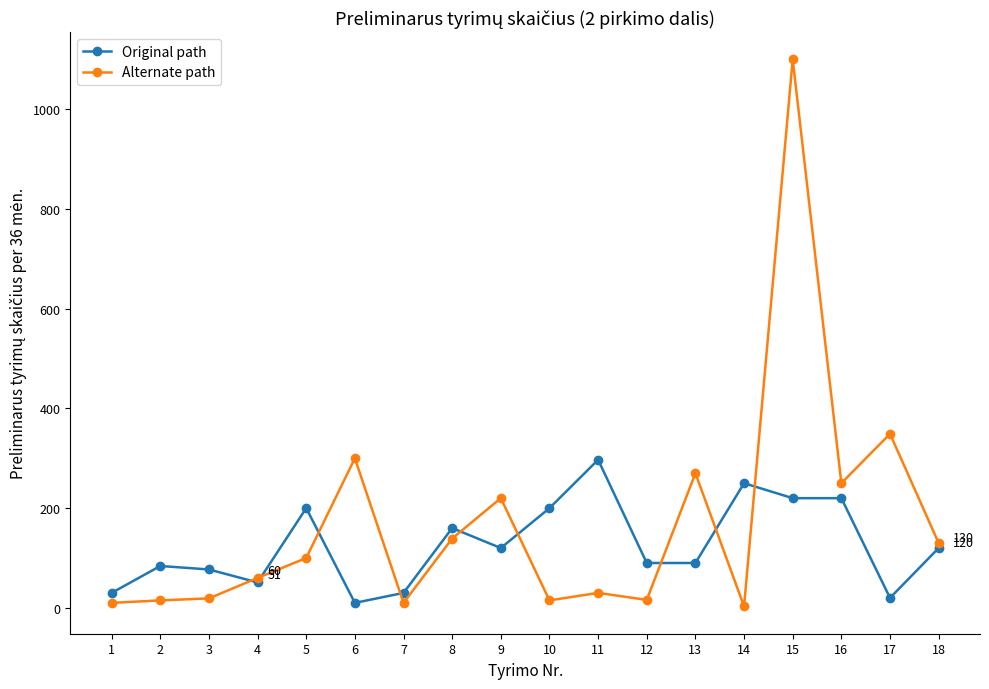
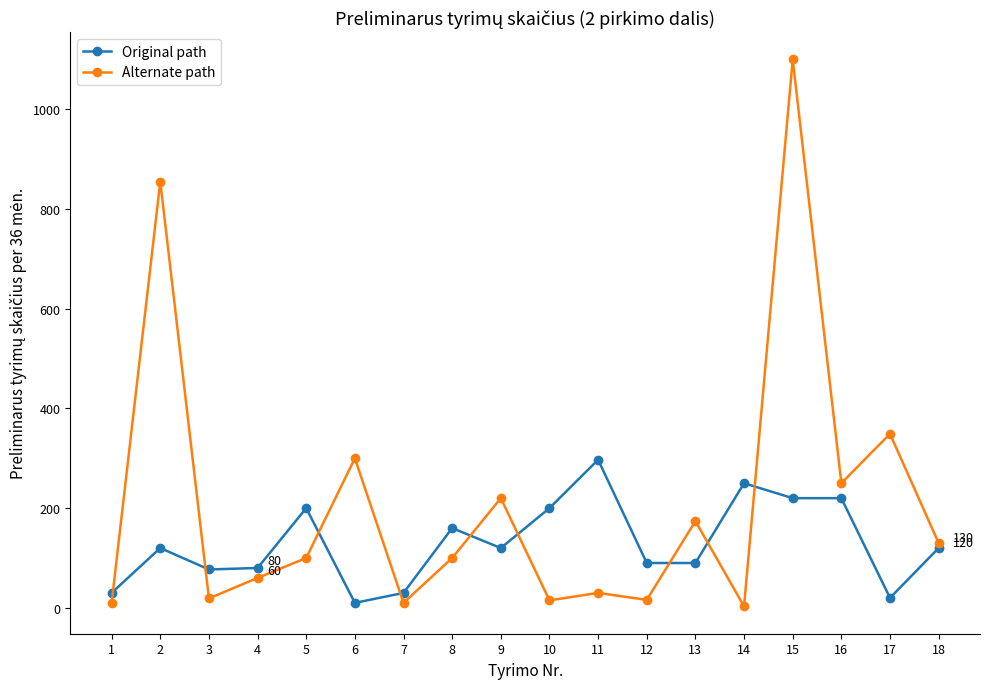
  {
    "Original path": {
-     "2": 80,
-     "4": 51
+     "2": 120,
+     "4": 80
    },
    "Alternate path": {
      "1": 10,
-     "2": 20,
+     "2": 860,
      "3": 20,
      "5": 100,
      "6": 300,
      "7": 10,
-     "8": 140,
+     "8": 100,
      "9": 220,
      "10": 20,
      "11": 30,
      "12": 20,
-     "13": 270,
+     "13": 170,
      "14": 0,
      "15": 1100,
      "16": 250,
      "17": 350
    }
  }
